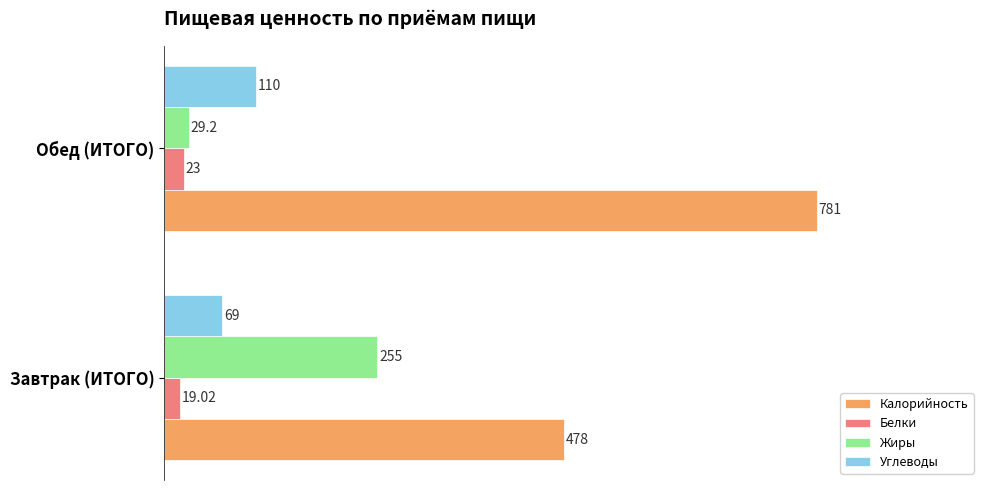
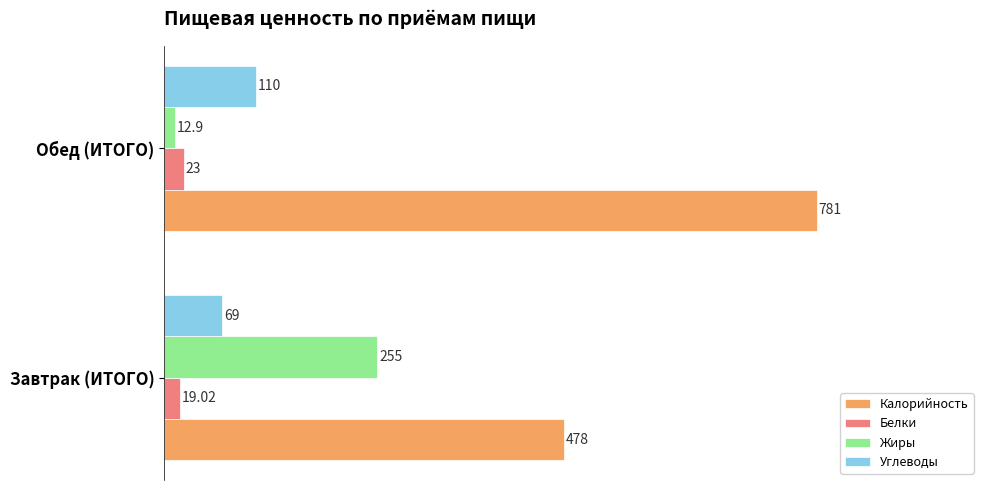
  {
    "Жиры": {
-     "Обед (ИТОГО)": 29.2,
+     "Обед (ИТОГО)": 12.9,
      "Завтрак (ИТОГО)": 255
    },
    "Углеводы": {
      "Обед (ИТОГО)": 110,
      "Завтрак (ИТОГО)": 69
    }
  }
